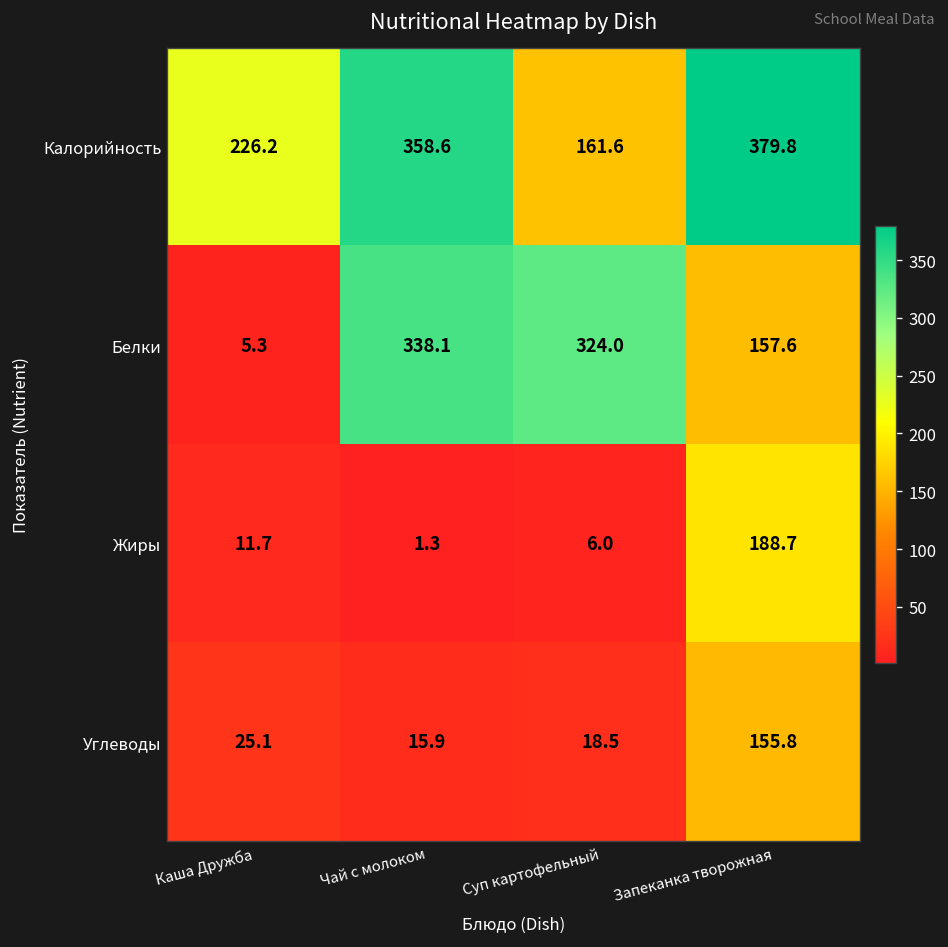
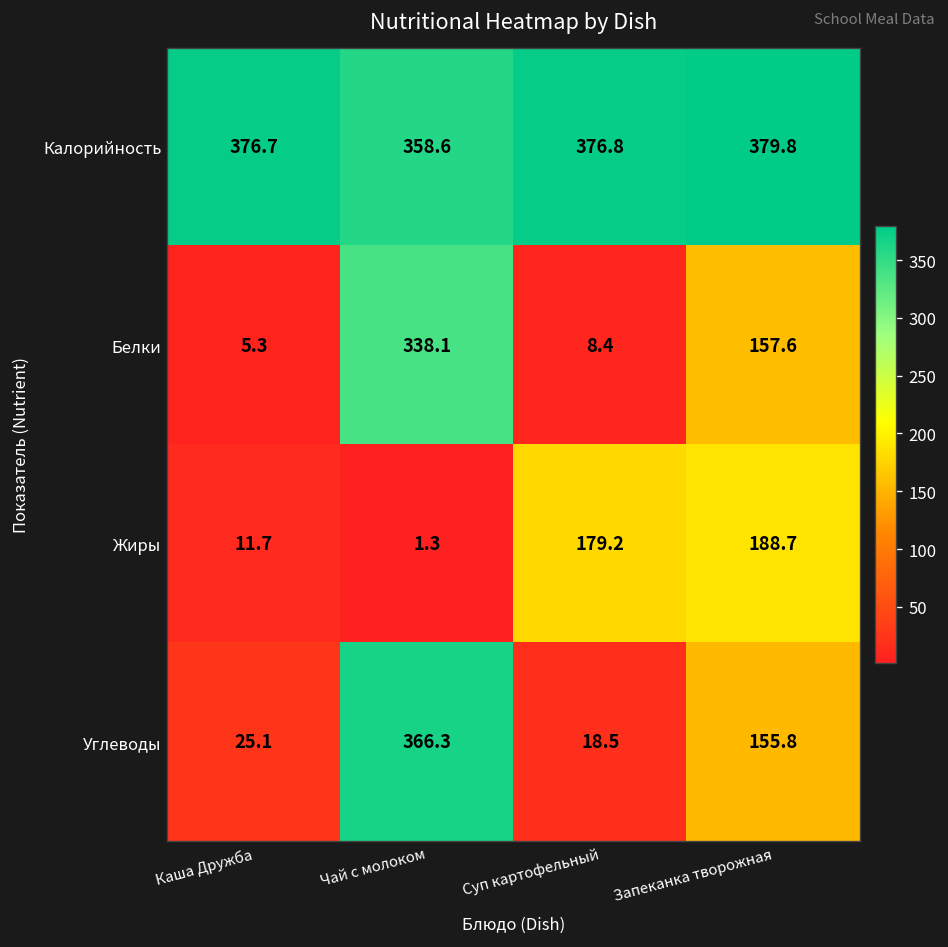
  {
    "Калорийность": {
-     "Каша Дружба": 226.2,
+     "Каша Дружба": 376.7,
      "Чай с молоком": 358.6,
-     "Суп картофельный": 161.6,
+     "Суп картофельный": 376.8,
      "Запеканка творожная": 379.8
    },
    "Белки": {
      "Каша Дружба": 5.3,
      "Чай с молоком": 338.1,
-     "Суп картофельный": 324.0,
+     "Суп картофельный": 8.4,
      "Запеканка творожная": 157.6
    },
    "Жиры": {
      "Каша Дружба": 11.7,
      "Чай с молоком": 1.3,
-     "Суп картофельный": 6.0,
+     "Суп картофельный": 179.2,
      "Запеканка творожная": 188.7
    },
    "Углеводы": {
      "Каша Дружба": 25.1,
-     "Чай с молоком": 15.9,
+     "Чай с молоком": 366.3,
      "Суп картофельный": 18.5,
      "Запеканка творожная": 155.8
    }
  }
